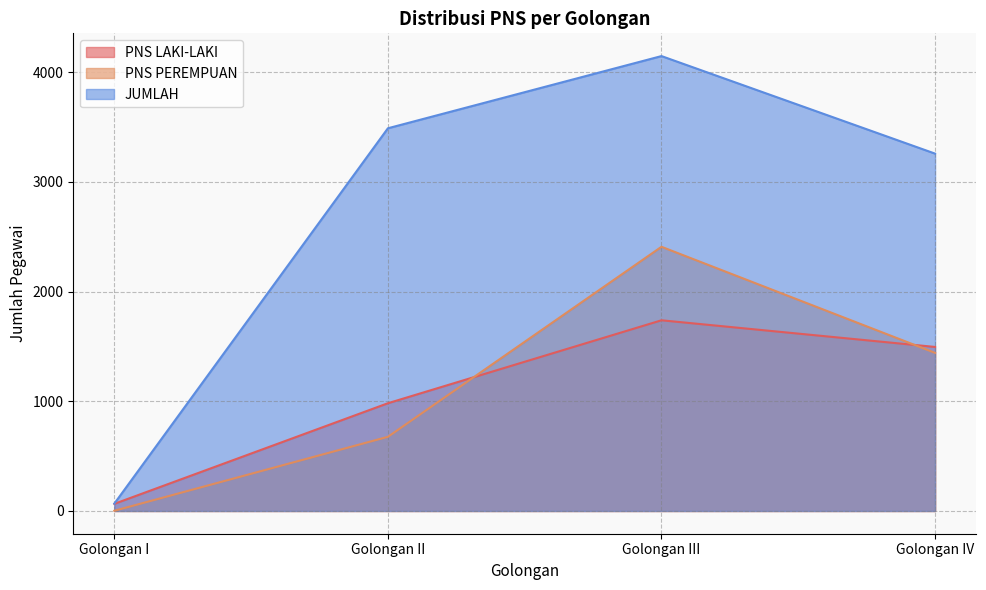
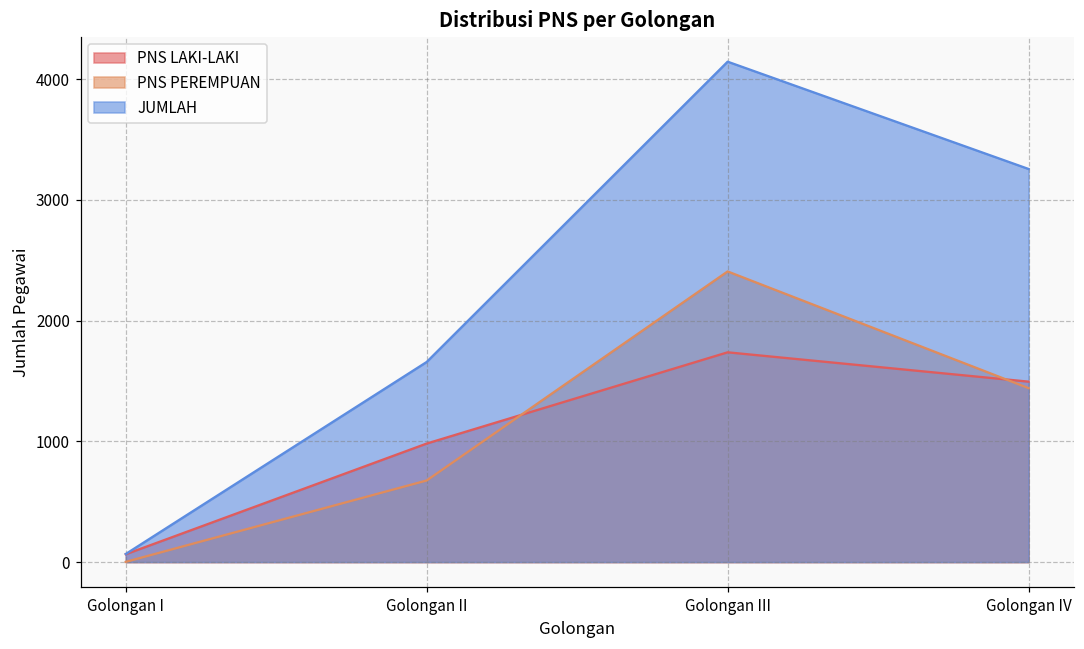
  {
    "JUMLAH": {
-     "Golongan II": 3490,
+     "Golongan II": 1660,
      "Golongan III": 4150,
      "Golongan IV": 3260
    }
  }
